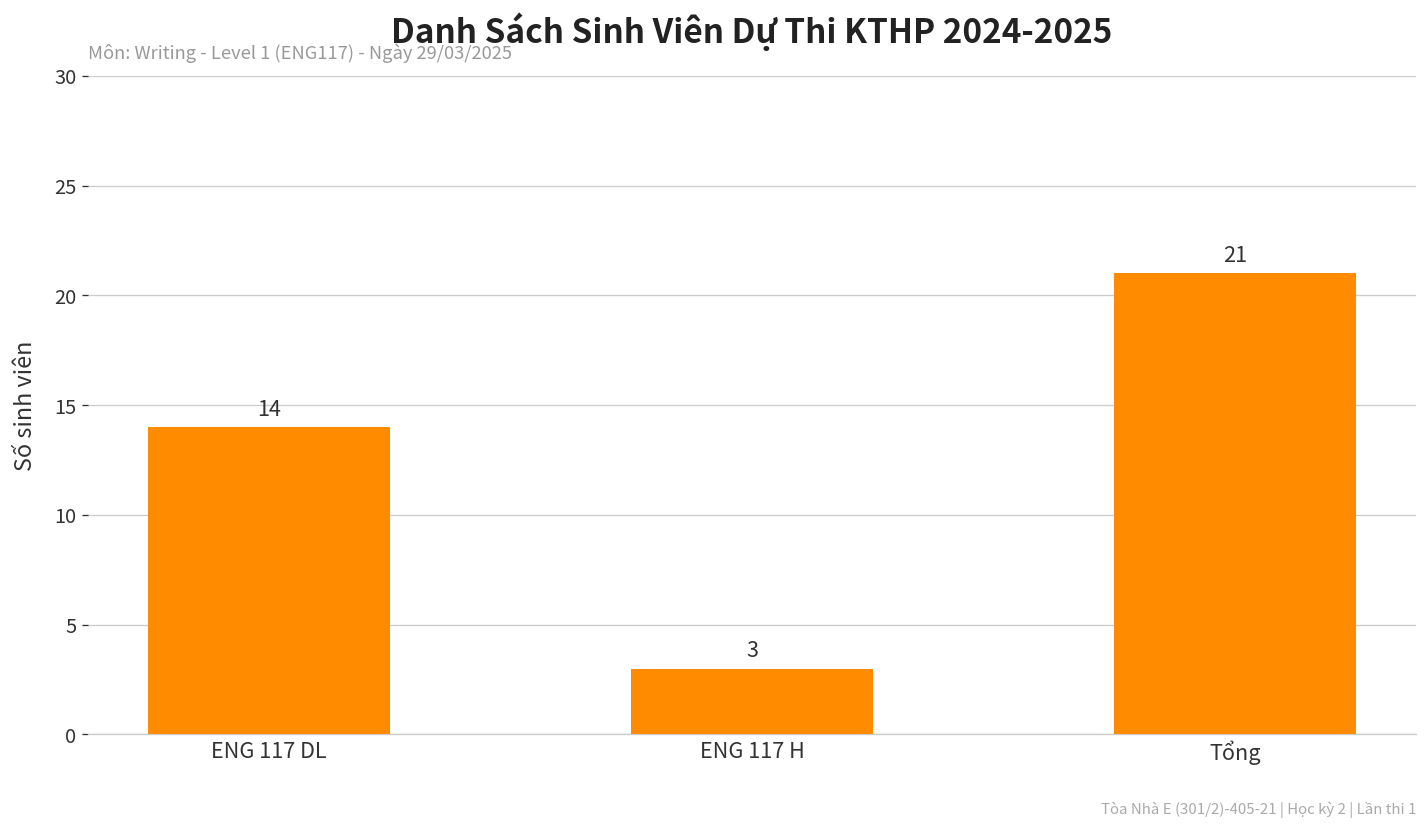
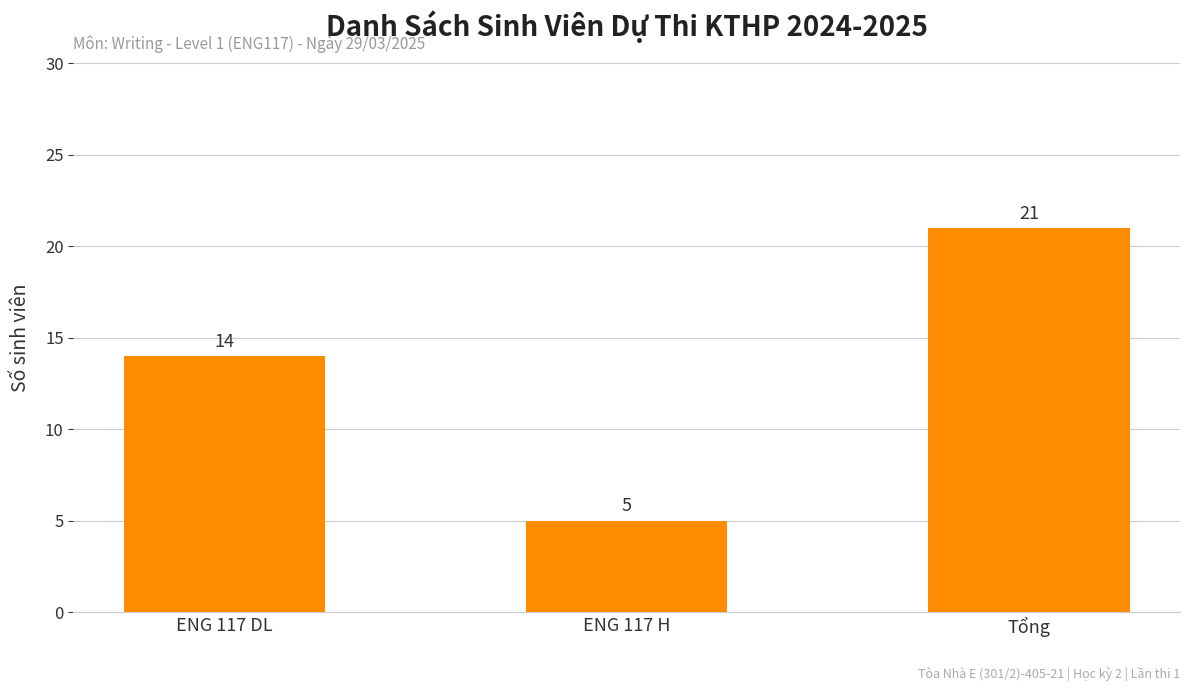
  {
    "ENG 117 DL": 14,
-   "ENG 117 H": 3,
+   "ENG 117 H": 5,
    "Tổng": 21
  }
